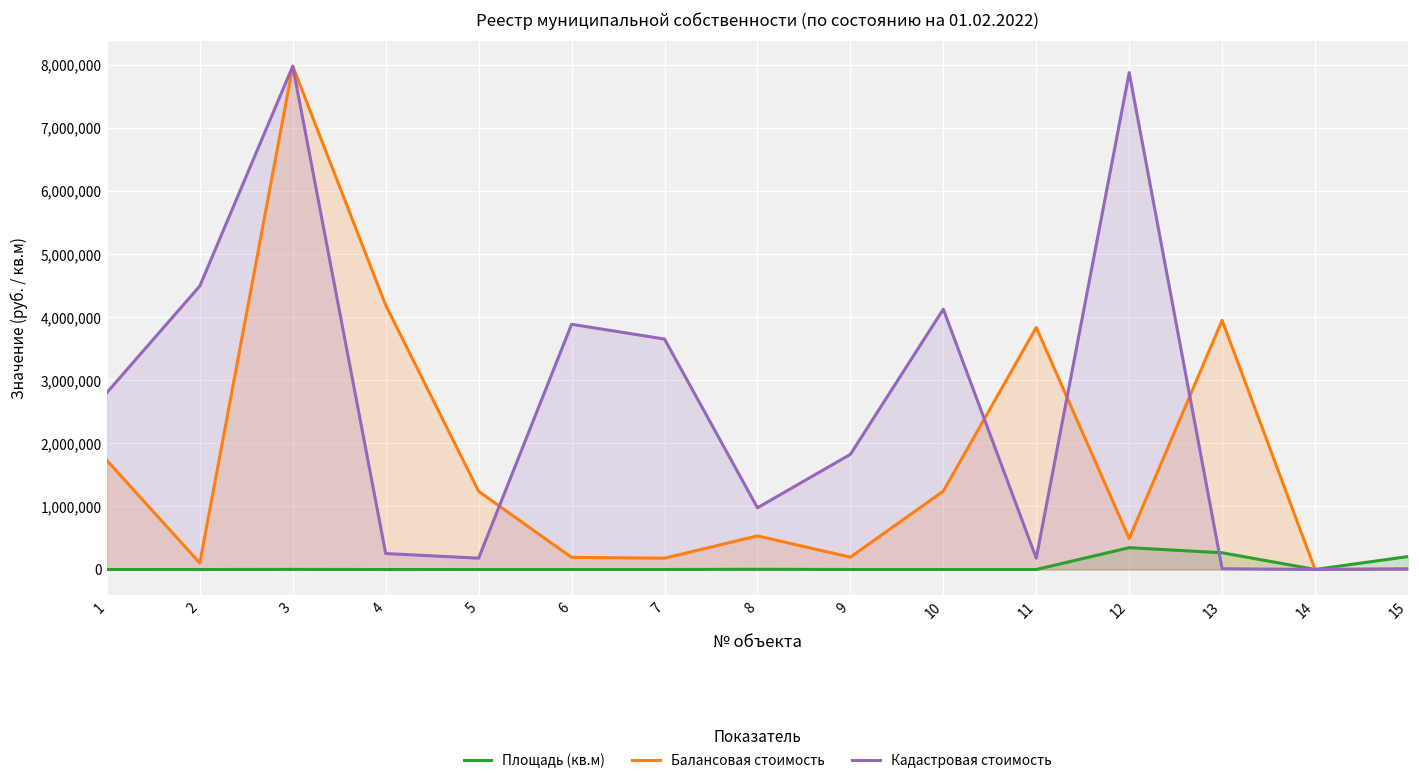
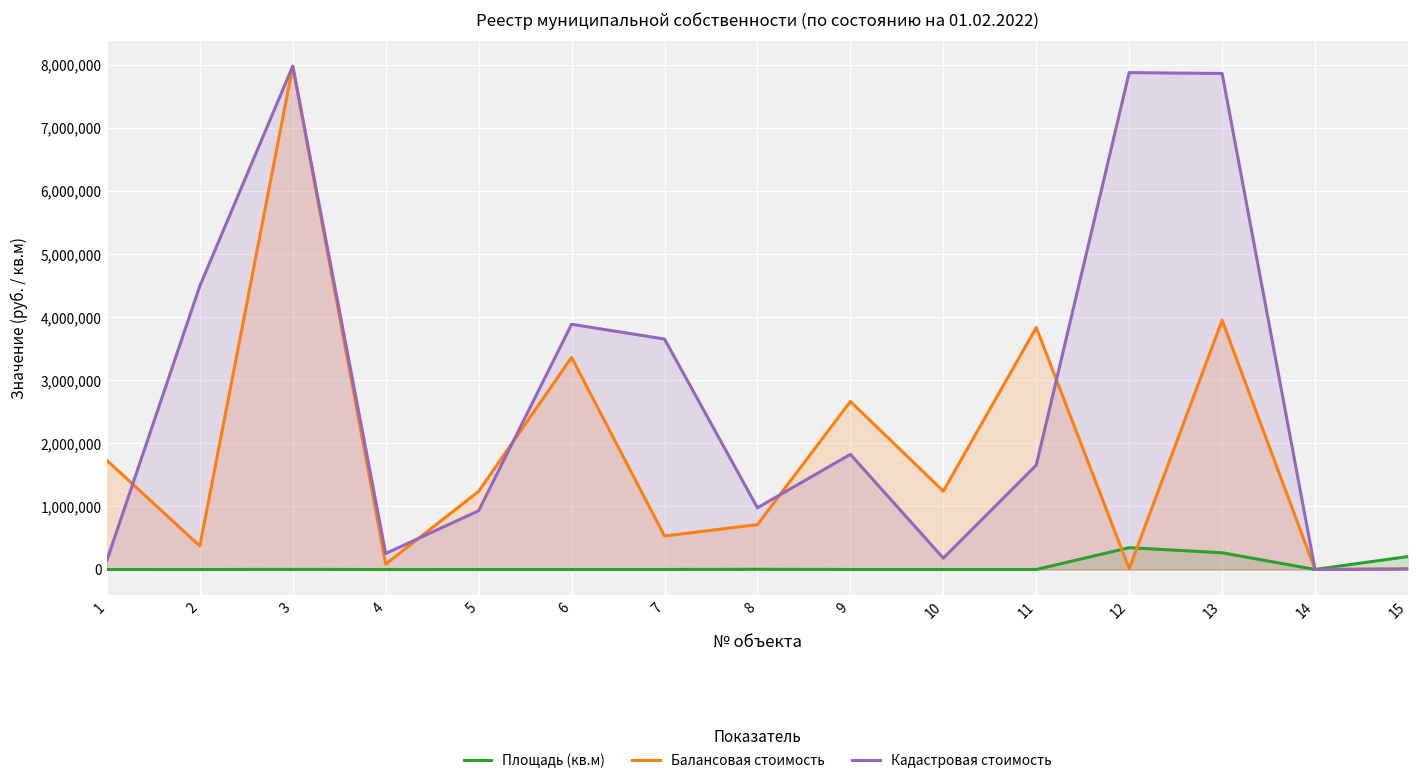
  {
    "Площадь (кв.м)": {
      "1": "0",
      "2": "0",
      "3": "0",
      "4": "0",
      "5": "0",
      "6": "0",
      "7": "0",
      "8": "0",
      "9": "0",
      "10": "0",
      "11": "0",
      "12": "300,000",
      "13": "300,000",
      "15": "200,000"
    },
    "Балансовая стоимость": {
      "1": "1,700,000",
-     "2": "100,000",
-     "4": "4,200,000",
+     "2": "400,000",
+     "4": "100,000",
      "5": "1,200,000",
-     "6": "200,000",
-     "7": "200,000",
-     "8": "500,000",
-     "9": "200,000",
+     "6": "3,400,000",
+     "7": "500,000",
+     "8": "700,000",
+     "9": "2,700,000",
      "10": "1,200,000",
      "11": "3,800,000",
-     "12": "500,000",
+     "12": "0",
      "13": "3,900,000"
    },
    "Кадастровая стоимость": {
-     "1": "2,800,000",
+     "1": "100,000",
      "2": "4,500,000",
      "4": "300,000",
-     "5": "200,000",
+     "5": "900,000",
      "6": "3,900,000",
      "7": "3,700,000",
      "8": "1,000,000",
      "9": "1,800,000",
-     "10": "4,100,000",
-     "11": "200,000",
+     "10": "200,000",
+     "11": "1,700,000",
      "12": "7,900,000",
-     "13": "0"
+     "13": "7,900,000"
    }
  }
